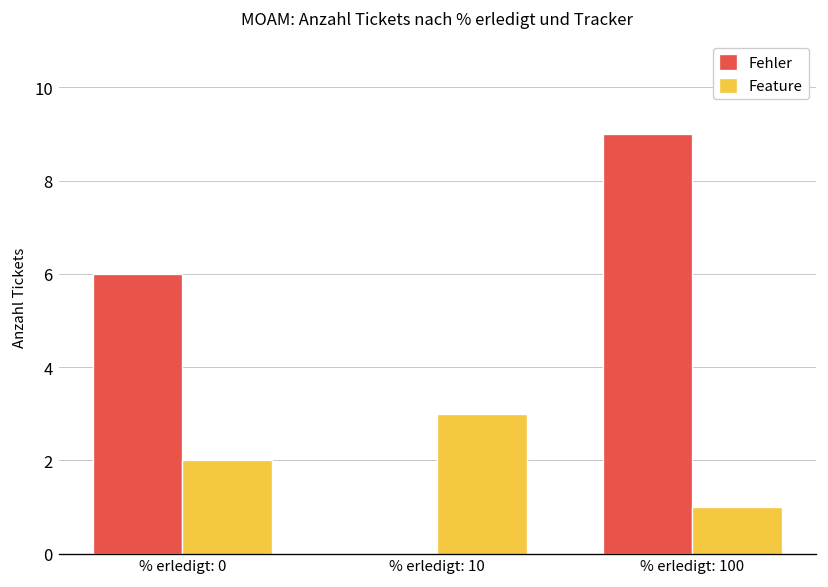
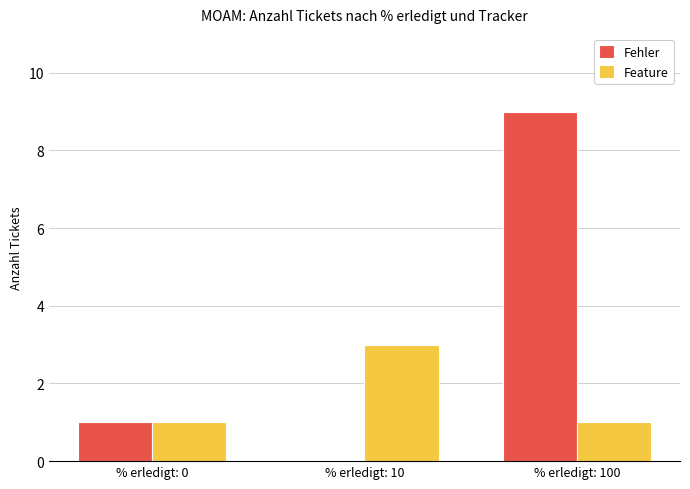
  {
    "Fehler": {
-     "% erledigt: 0": 6,
+     "% erledigt: 0": 1,
      "% erledigt: 10": 0,
      "% erledigt: 100": 9
    },
    "Feature": {
-     "% erledigt: 0": 2,
+     "% erledigt: 0": 1,
      "% erledigt: 10": 3,
      "% erledigt: 100": 1
    }
  }
